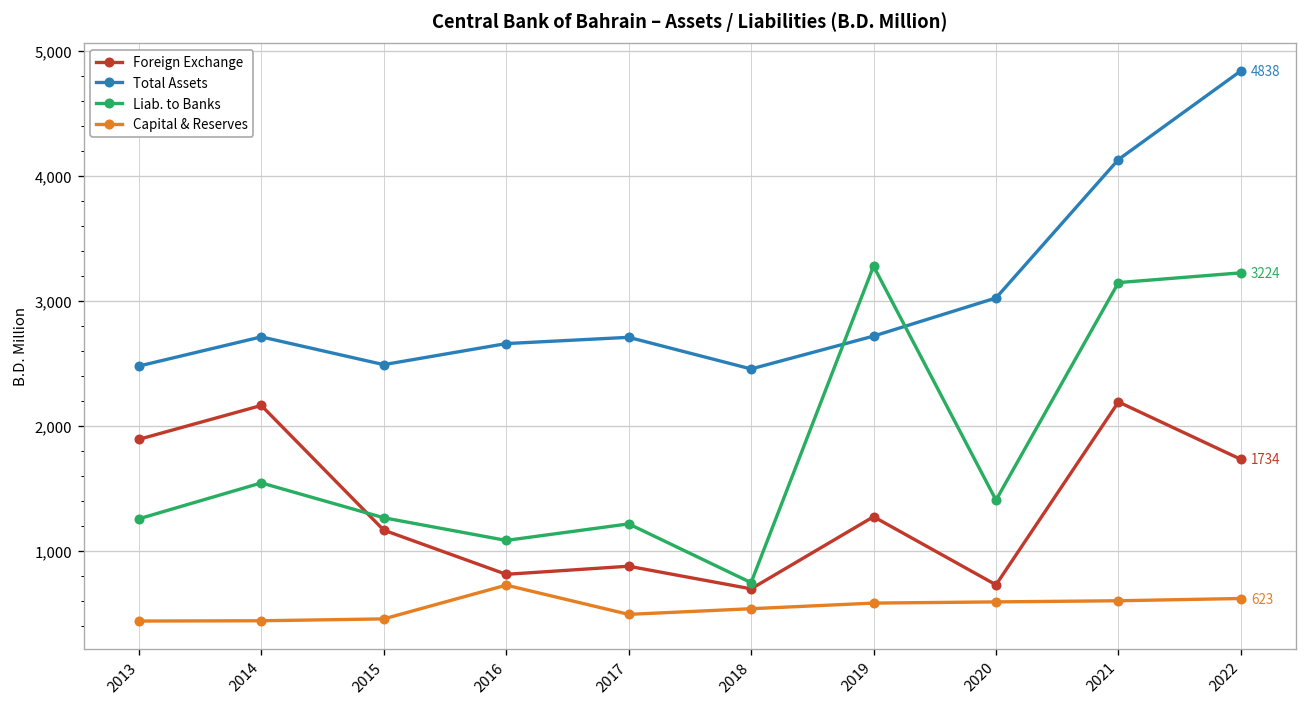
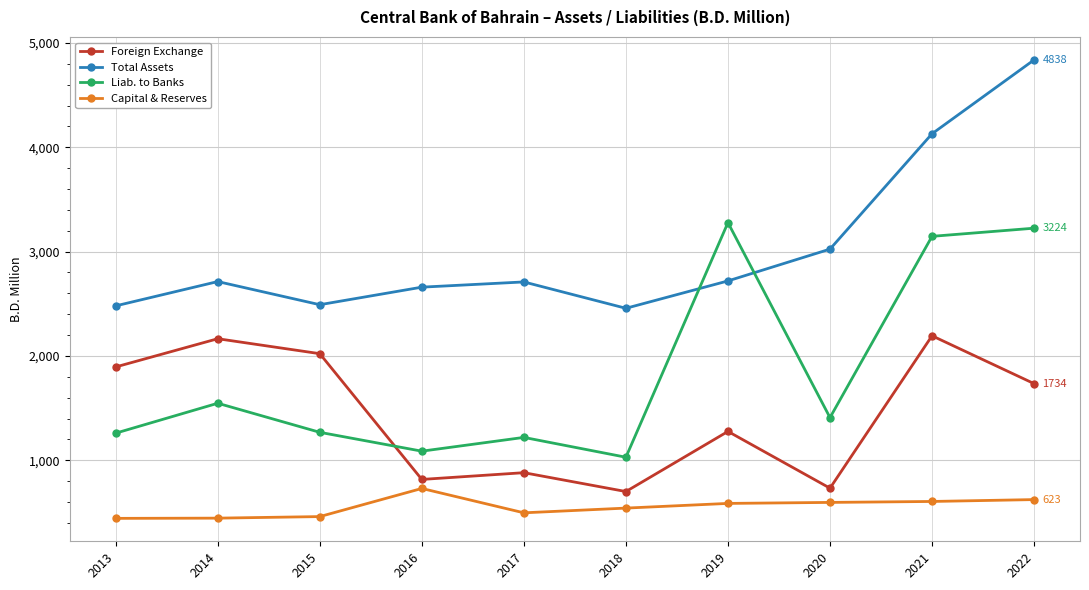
  {
    "Foreign Exchange": {
      "2013": "1,890",
      "2014": "2,160",
-     "2015": "1,170",
+     "2015": "2,020",
      "2016": "820",
      "2017": "880",
      "2018": "700",
      "2019": "1,280",
      "2020": "730",
      "2021": "2,190"
    },
    "Total Assets": {
      "2022": "4838"
    },
    "Liab. to Banks": {
      "2013": "1,260",
      "2014": "1,550",
      "2015": "1,270",
      "2016": "1,090",
      "2017": "1,220",
-     "2018": "750",
+     "2018": "1,030",
      "2019": "3,280",
      "2020": "1,410",
      "2021": "3,150"
    },
    "Capital & Reserves": {
      "2022": "623"
    }
  }
